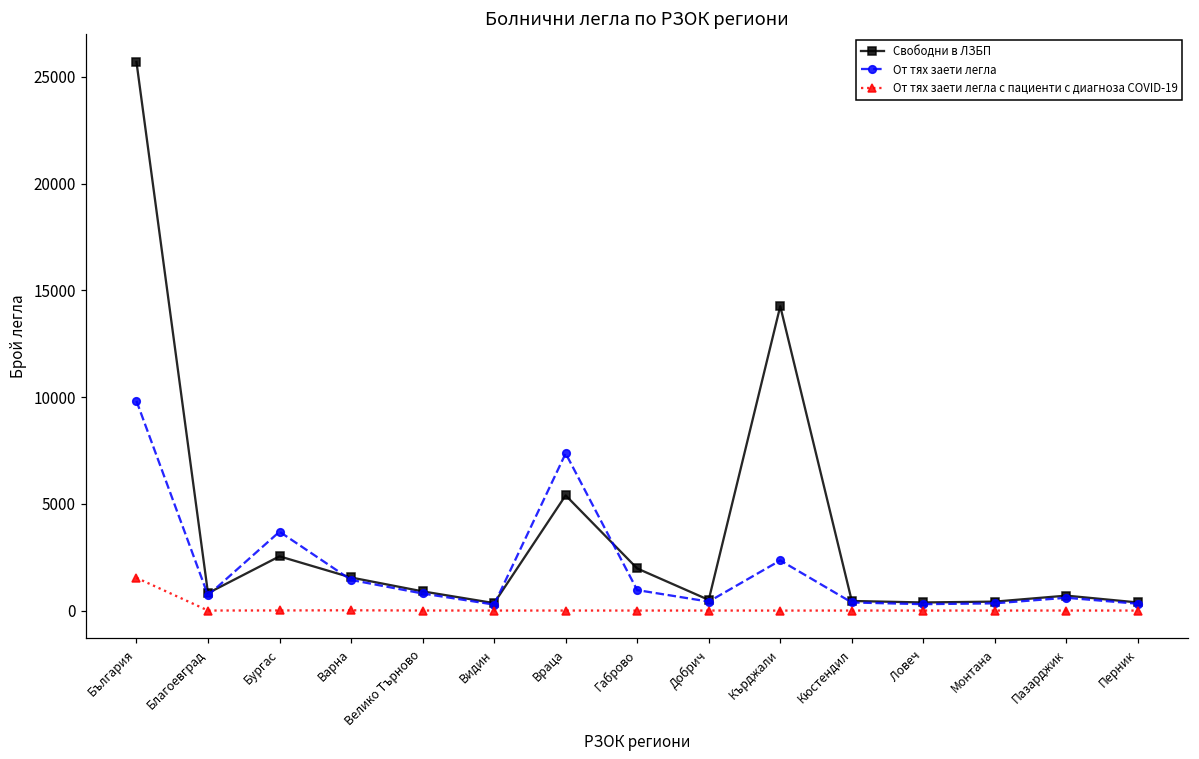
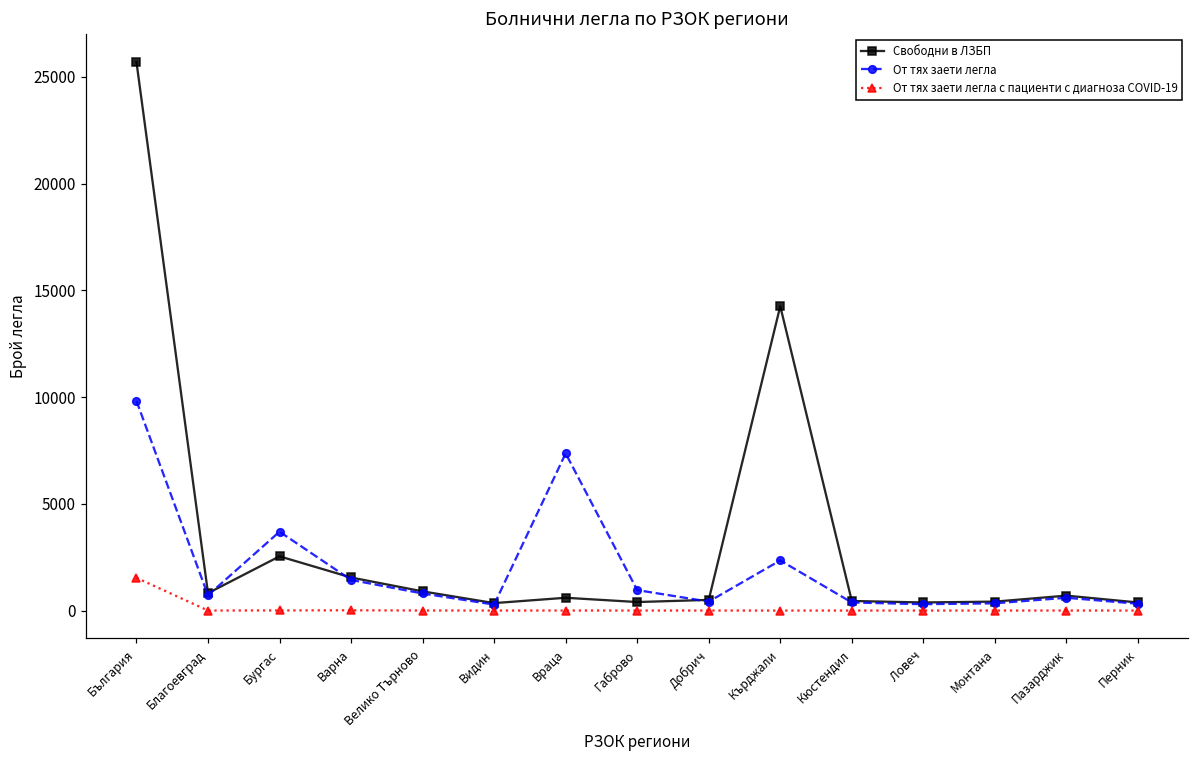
  {
    "Свободни в ЛЗБП": {
      "България": 25700,
      "Бургас": 2500,
-     "Враца": 5400,
-     "Габрово": 2000,
+     "Враца": 600,
+     "Габрово": 400,
      "Кърджали": 14300
    },
    "От тях заети легла": {
      "България": 9800,
      "Бургас": 3700,
      "Враца": 7400,
      "Габрово": 1000,
      "Кърджали": 2300
    },
    "От тях заети легла с пациенти с диагноза COVID-19": {
      "България": 1500,
      "Благоевград": 0,
      "Бургас": 0,
      "Варна": 0,
      "Велико Търново": 0,
      "Видин": 0,
      "Враца": 0,
      "Габрово": 0,
      "Добрич": 0,
      "Кърджали": 0,
      "Кюстендил": 0,
      "Ловеч": 0,
      "Монтана": 0,
      "Пазарджик": 0,
      "Перник": 0
    }
  }
